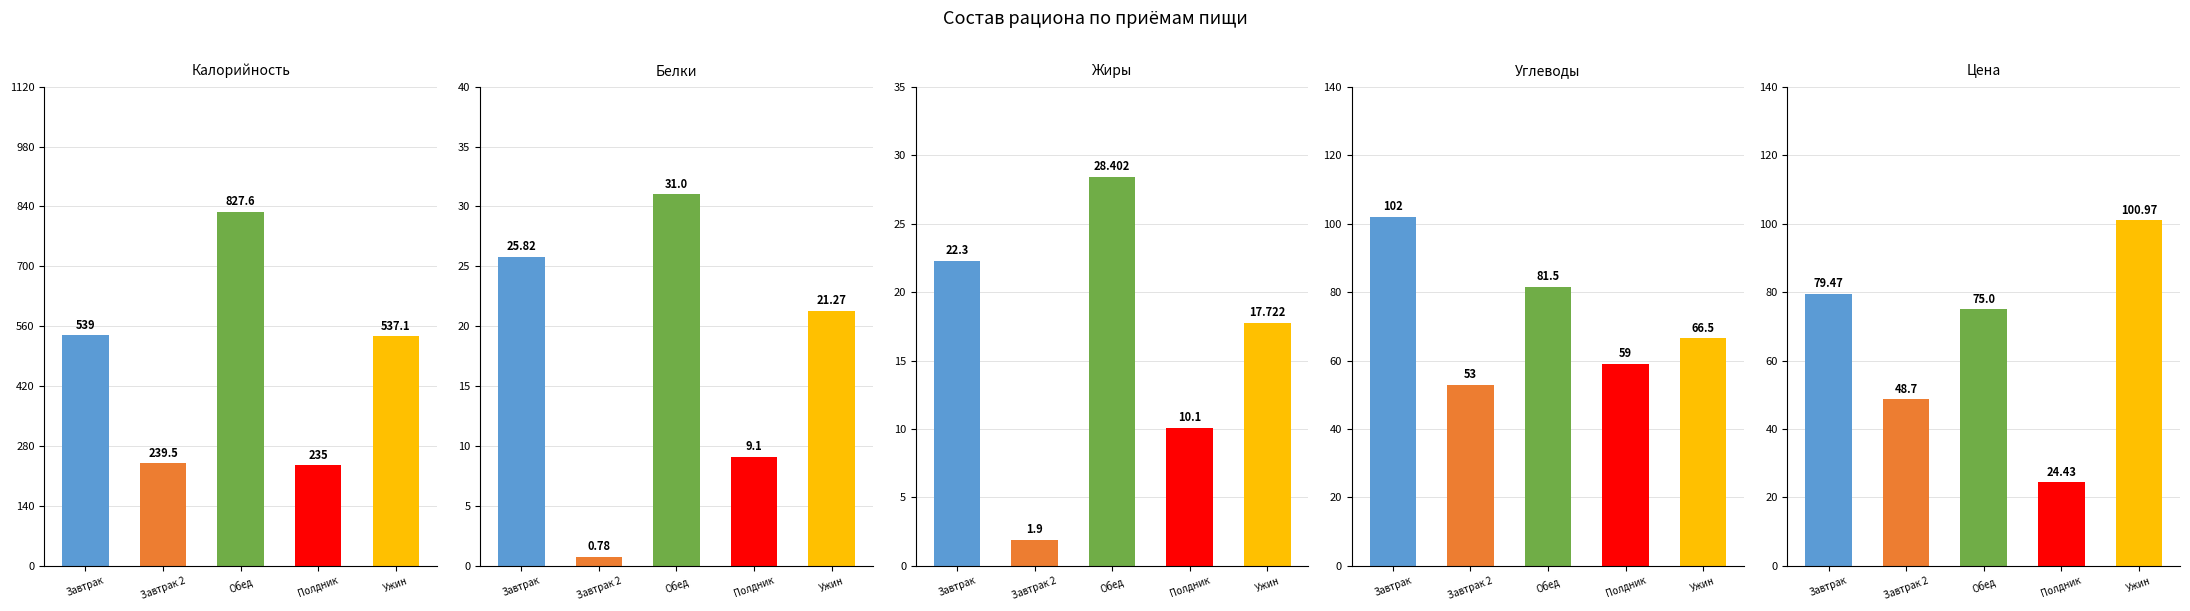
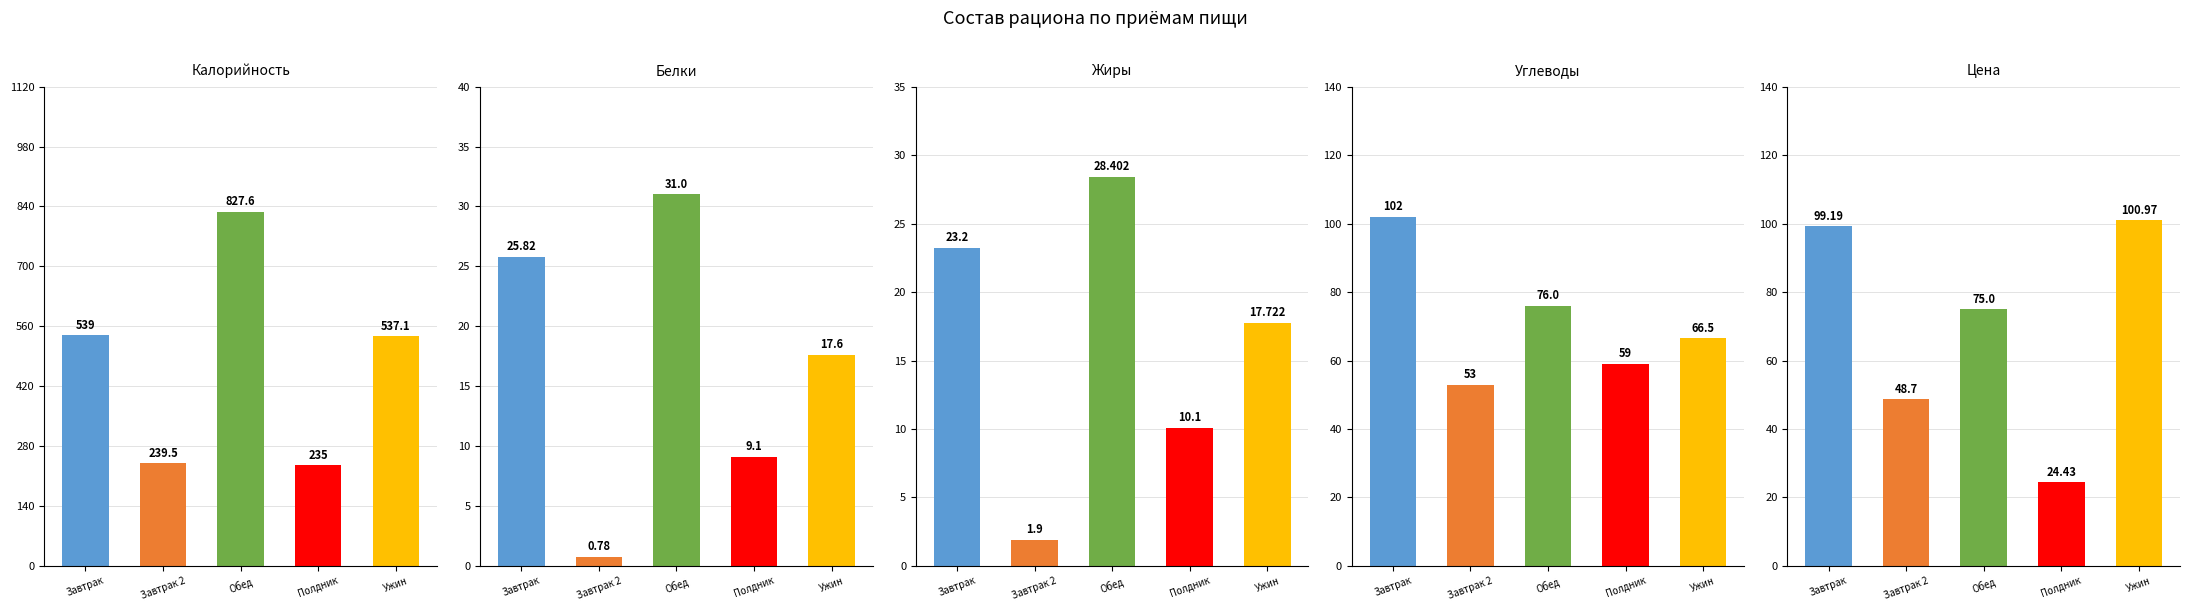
  {
    "Калорийность": {
      "Завтрак": 539,
      "Завтрак 2": 239.5,
      "Обед": 827.6,
      "Полдник": 235,
      "Ужин": 537.1
    },
    "Белки": {
      "Завтрак": 25.82,
      "Завтрак 2": 0.78,
      "Обед": 31.0,
      "Полдник": 9.1,
-     "Ужин": 21.27
+     "Ужин": 17.6
    },
    "Жиры": {
-     "Завтрак": 22.3,
+     "Завтрак": 23.2,
      "Завтрак 2": 1.9,
      "Обед": 28.402,
      "Полдник": 10.1,
      "Ужин": 17.722
    },
    "Углеводы": {
      "Завтрак": 102,
      "Завтрак 2": 53,
-     "Обед": 81.5,
+     "Обед": 76.0,
      "Полдник": 59,
      "Ужин": 66.5
    },
    "Цена": {
-     "Завтрак": 79.47,
+     "Завтрак": 99.19,
      "Завтрак 2": 48.7,
      "Обед": 75.0,
      "Полдник": 24.43,
      "Ужин": 100.97
    }
  }
